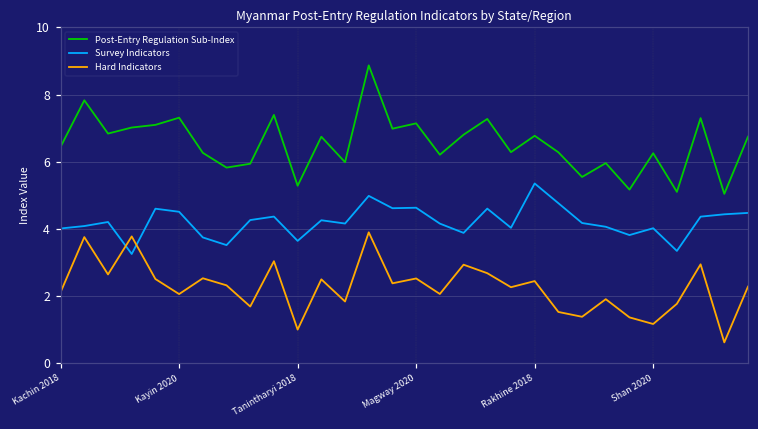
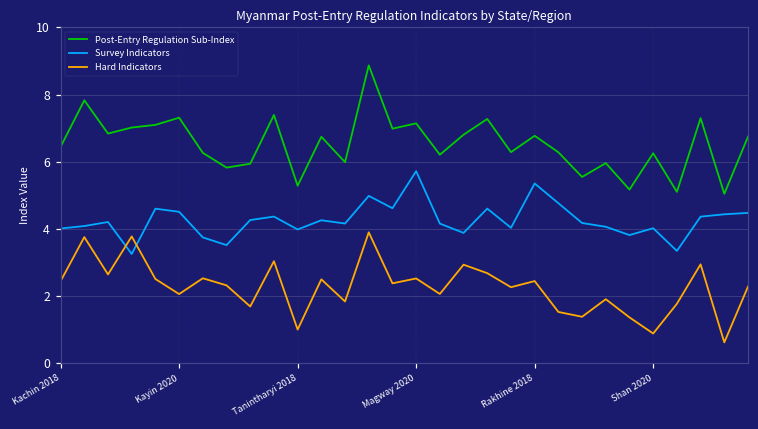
  {
    "Post-Entry Regulation Sub-Index": {
      "Kachin 2018": 6.4,
      "Kayin 2020": 7.3,
      "Tanintharyi 2018": 5.3,
      "Magway 2020": 7.1,
      "Rakhine 2018": 6.8,
      "Shan 2020": 6.2
    },
    "Survey Indicators": {
      "Kachin 2018": 4.0,
      "Kayin 2020": 4.5,
-     "Tanintharyi 2018": 3.6,
-     "Magway 2020": 4.6,
+     "Tanintharyi 2018": 4.0,
+     "Magway 2020": 5.7,
      "Rakhine 2018": 5.3,
      "Shan 2020": 4.0
    },
    "Hard Indicators": {
-     "Kachin 2018": 2.1,
+     "Kachin 2018": 2.4,
      "Kayin 2020": 2.1,
      "Tanintharyi 2018": 1.0,
      "Magway 2020": 2.5,
      "Rakhine 2018": 2.4,
-     "Shan 2020": 1.2
+     "Shan 2020": 0.9
    }
  }
